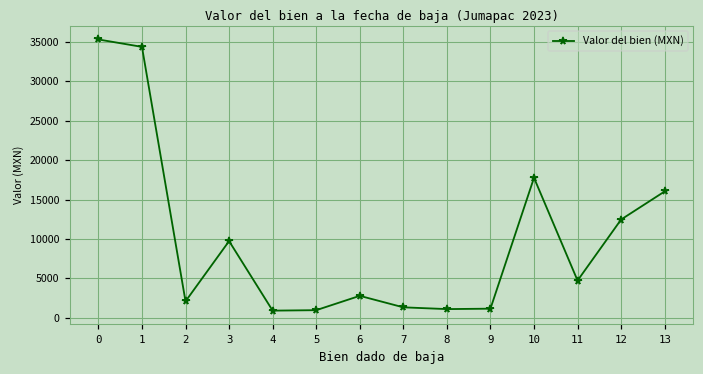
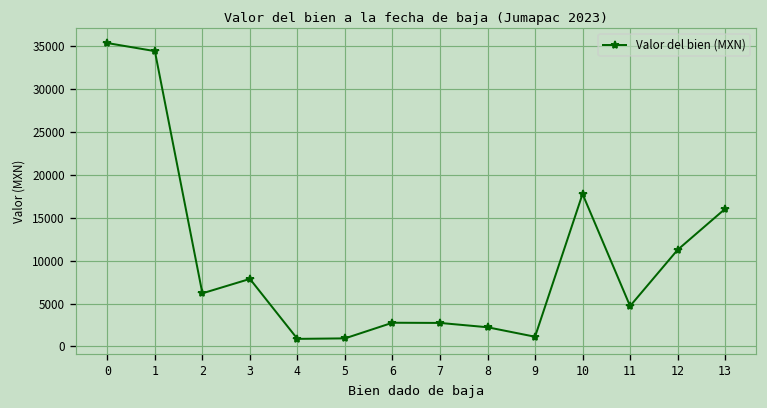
  {
    "0": 35000,
    "1": 34000,
-   "2": 2000,
-   "3": 10000,
+   "2": 6000,
+   "3": 8000,
    "4": 1000,
    "5": 1000,
    "6": 3000,
-   "7": 1000,
-   "8": 1000,
+   "7": 3000,
+   "8": 2000,
    "9": 1000,
    "10": 18000,
    "11": 5000,
-   "12": 12000,
+   "12": 11000,
    "13": 16000
  }
